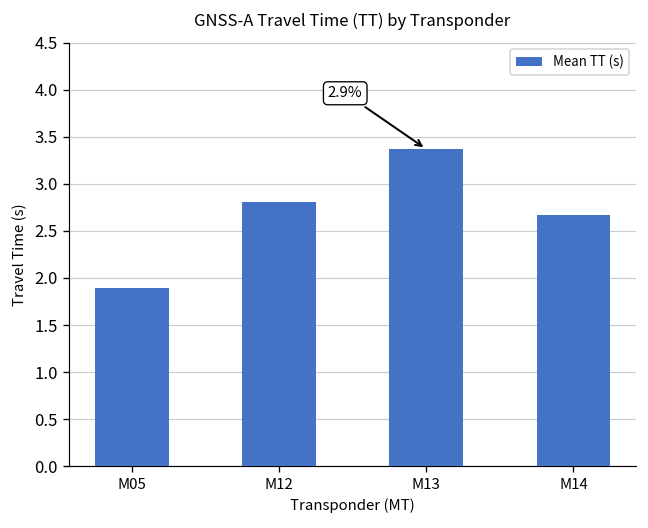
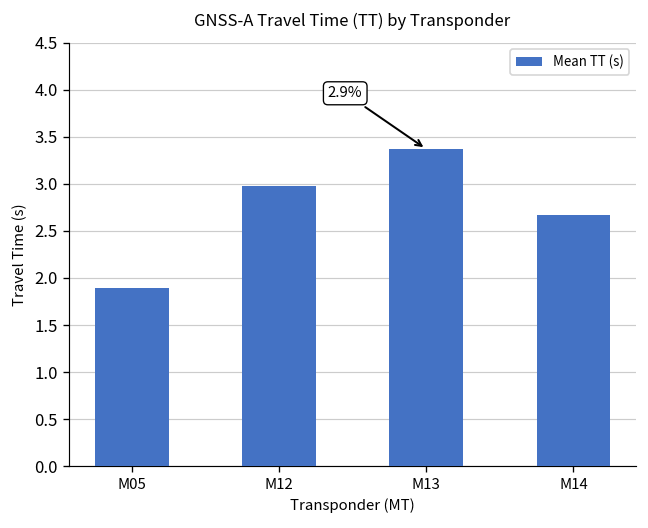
  {
    "M05": 1.9,
-   "M12": 2.8,
+   "M12": 3.0,
    "M14": 2.7
  }
